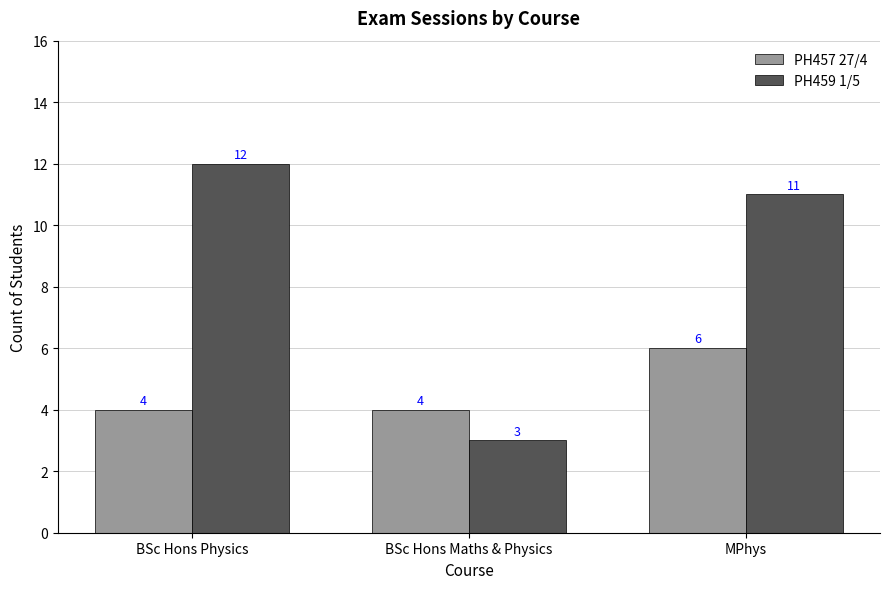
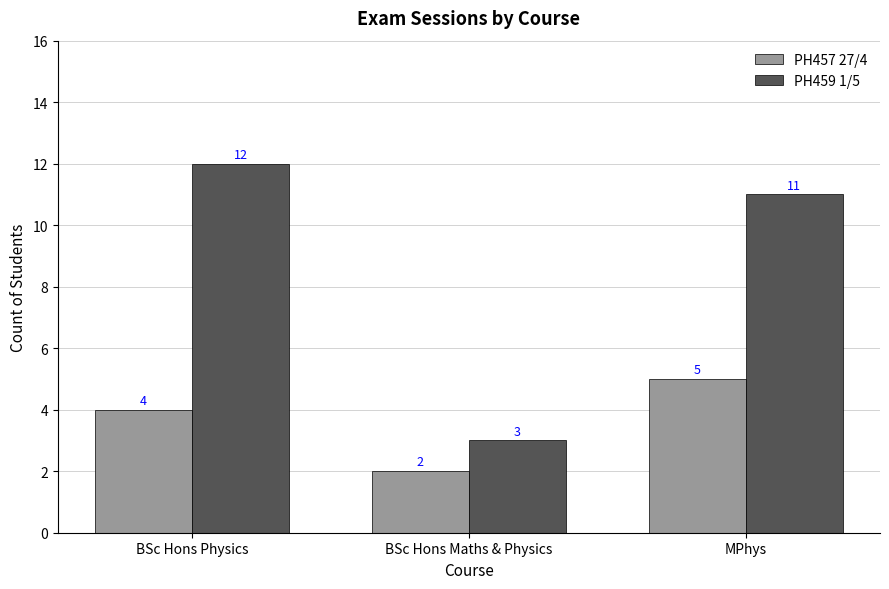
  {
    "PH457 27/4": {
      "BSc Hons Physics": 4,
-     "BSc Hons Maths & Physics": 4,
-     "MPhys": 6
+     "BSc Hons Maths & Physics": 2,
+     "MPhys": 5
    },
    "PH459 1/5": {
      "BSc Hons Physics": 12,
      "BSc Hons Maths & Physics": 3,
      "MPhys": 11
    }
  }
